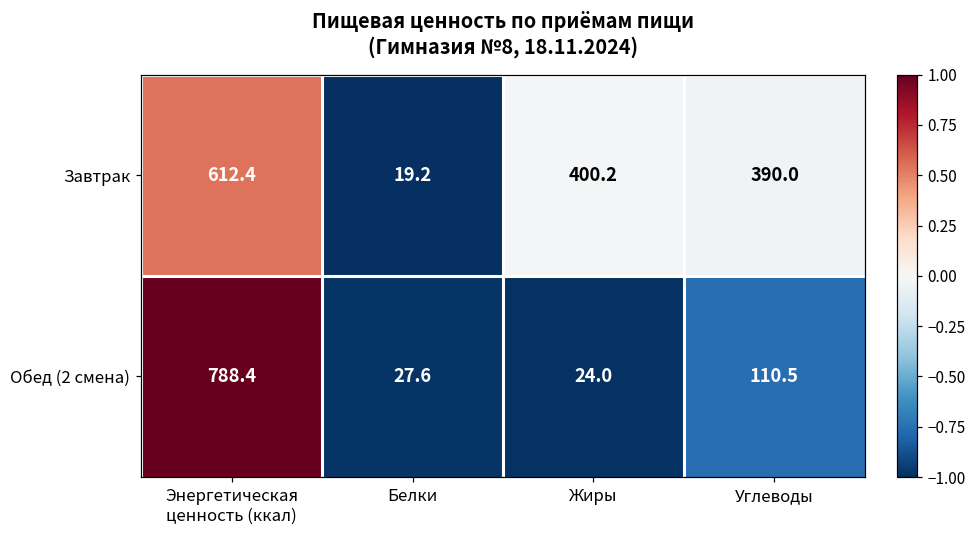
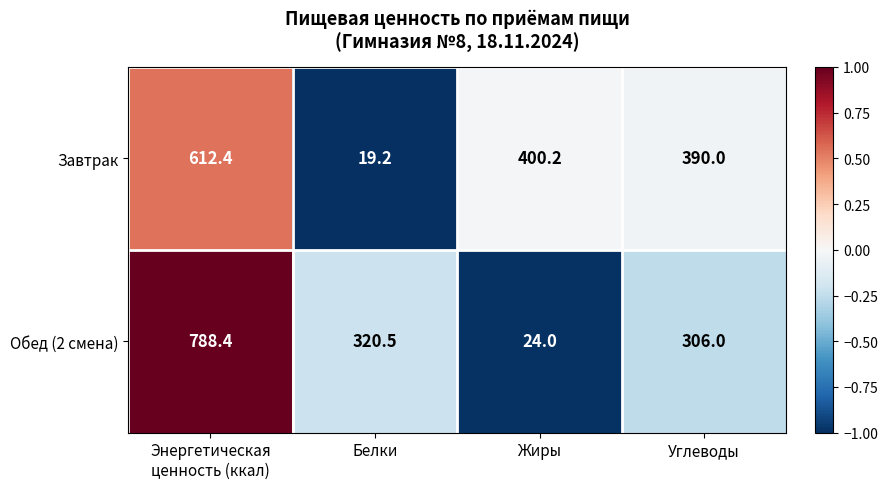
  {
    "Завтрак": {
      "Энергетическая ценность (ккал)": 612.4,
      "Белки": 19.2,
      "Жиры": 400.2,
      "Углеводы": 390.0
    },
    "Обед (2 смена)": {
      "Энергетическая ценность (ккал)": 788.4,
-     "Белки": 27.6,
+     "Белки": 320.5,
      "Жиры": 24.0,
-     "Углеводы": 110.5
+     "Углеводы": 306.0
    }
  }
